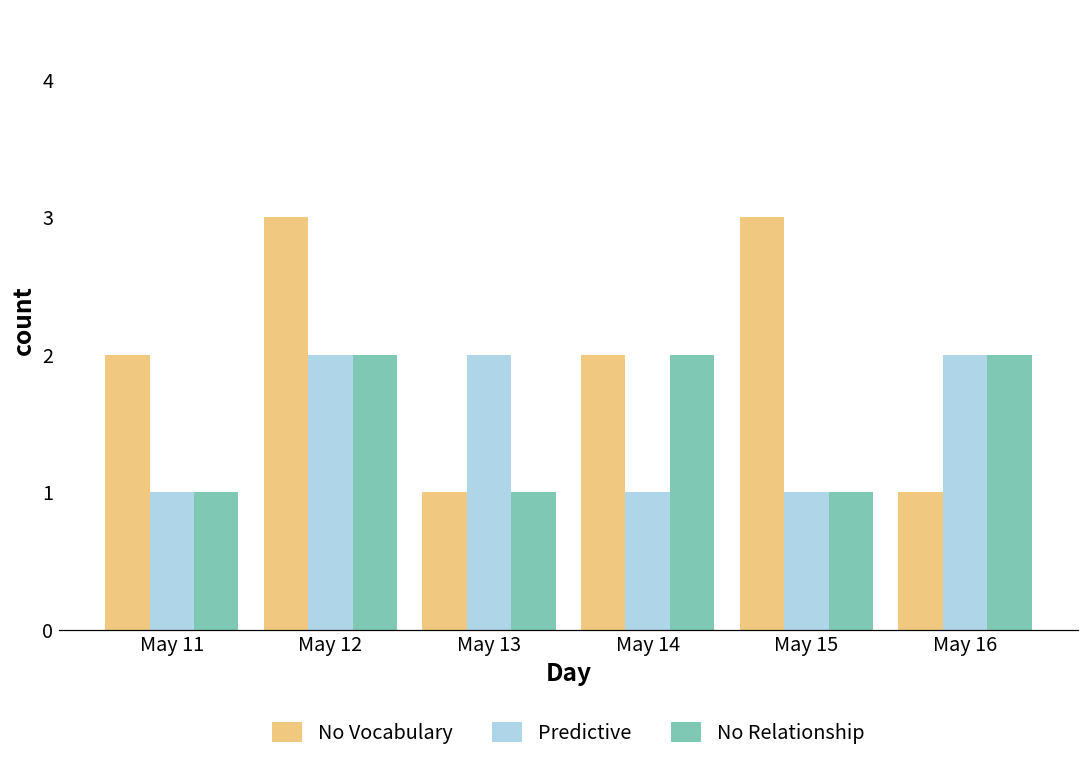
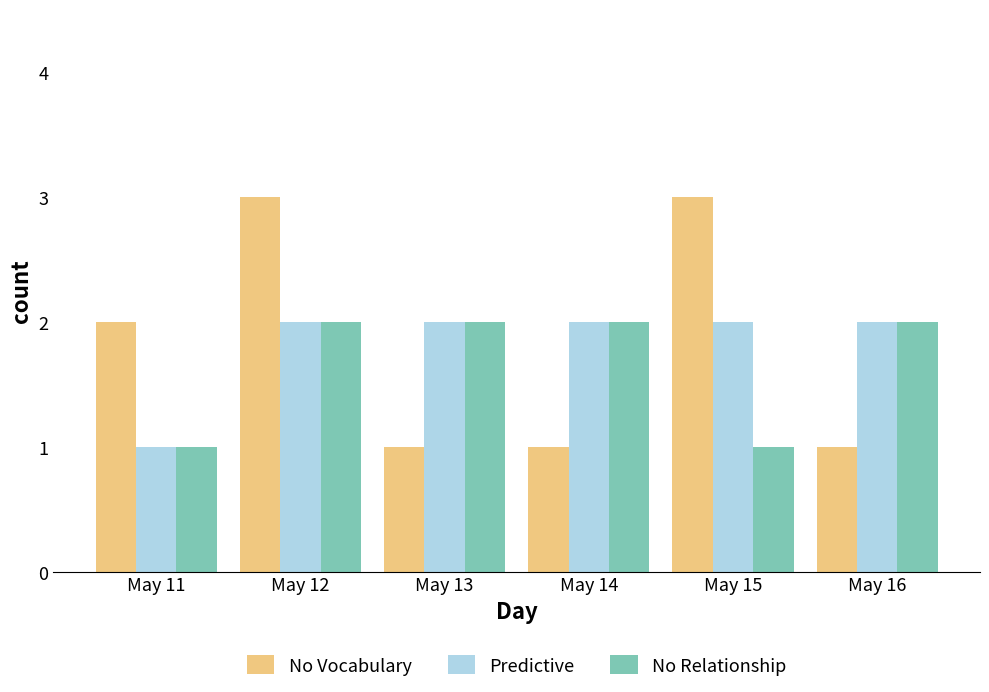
  {
    "No Vocabulary": {
      "May 11": 2,
      "May 12": 3,
      "May 13": 1,
-     "May 14": 2,
+     "May 14": 1,
      "May 15": 3,
      "May 16": 1
    },
    "Predictive": {
      "May 11": 1,
      "May 12": 2,
      "May 13": 2,
-     "May 14": 1,
-     "May 15": 1,
+     "May 14": 2,
+     "May 15": 2,
      "May 16": 2
    },
    "No Relationship": {
      "May 11": 1,
      "May 12": 2,
-     "May 13": 1,
+     "May 13": 2,
      "May 14": 2,
      "May 15": 1,
      "May 16": 2
    }
  }
